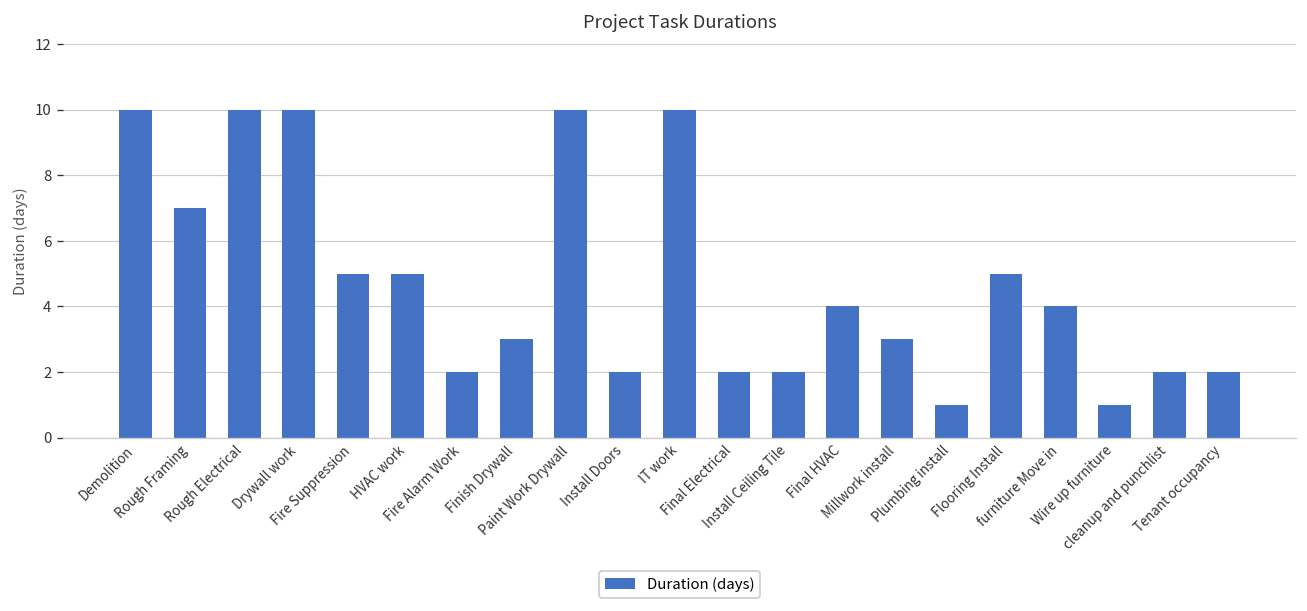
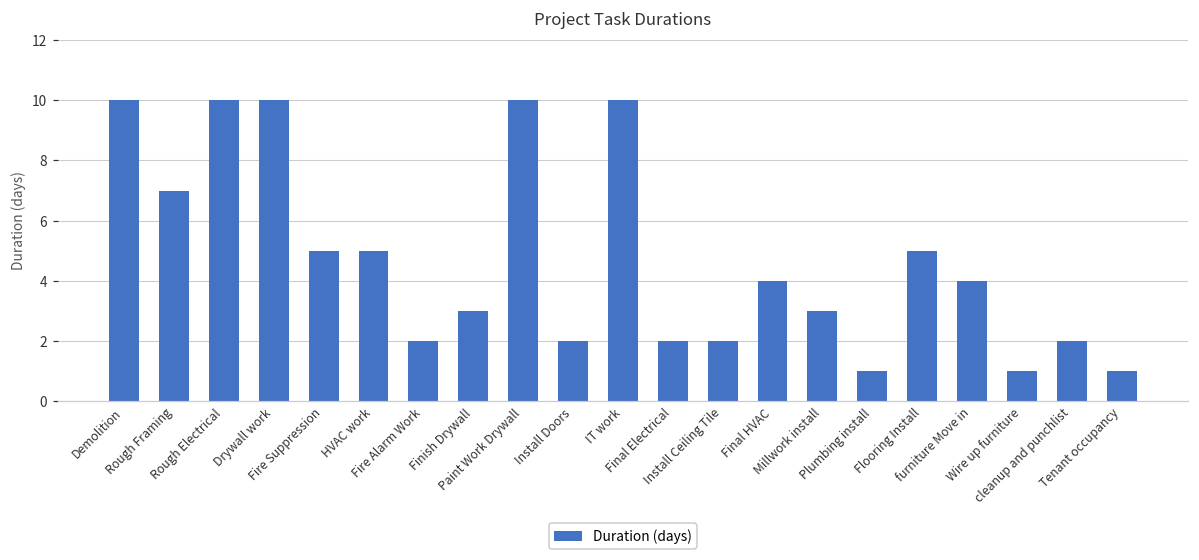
  {
    "Demolition": 10,
    "Rough Framing": 7,
    "Rough Electrical": 10,
    "Drywall work": 10,
    "Fire Suppression": 5,
    "HVAC work": 5,
    "Fire Alarm Work": 2,
    "Finish Drywall": 3,
    "Paint Work Drywall": 10,
    "Install Doors": 2,
    "IT work": 10,
    "Final Electrical": 2,
    "Install Ceiling Tile": 2,
    "Final HVAC": 4,
    "Millwork install": 3,
    "Plumbing install": 1,
    "Flooring Install": 5,
    "furniture Move in": 4,
    "Wire up furniture": 1,
    "cleanup and punchlist": 2,
-   "Tenant occupancy": 2
+   "Tenant occupancy": 1
  }
